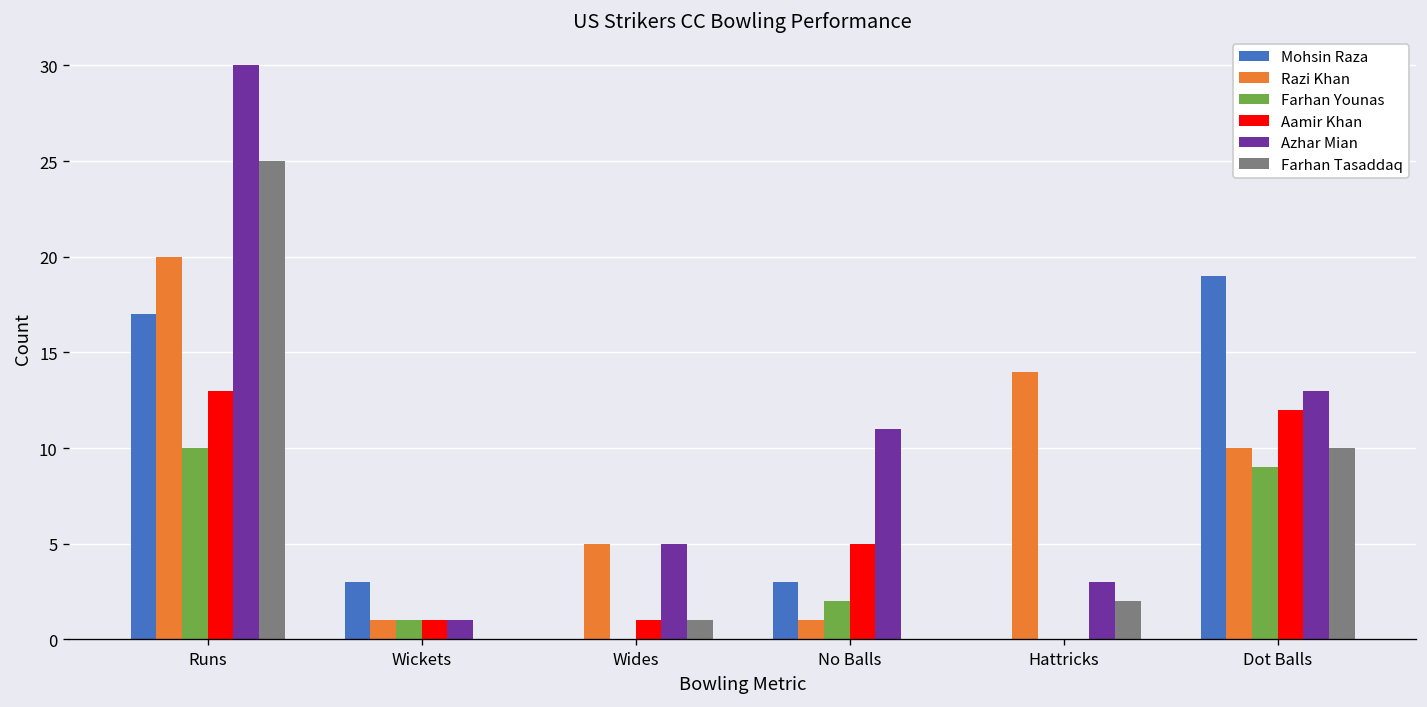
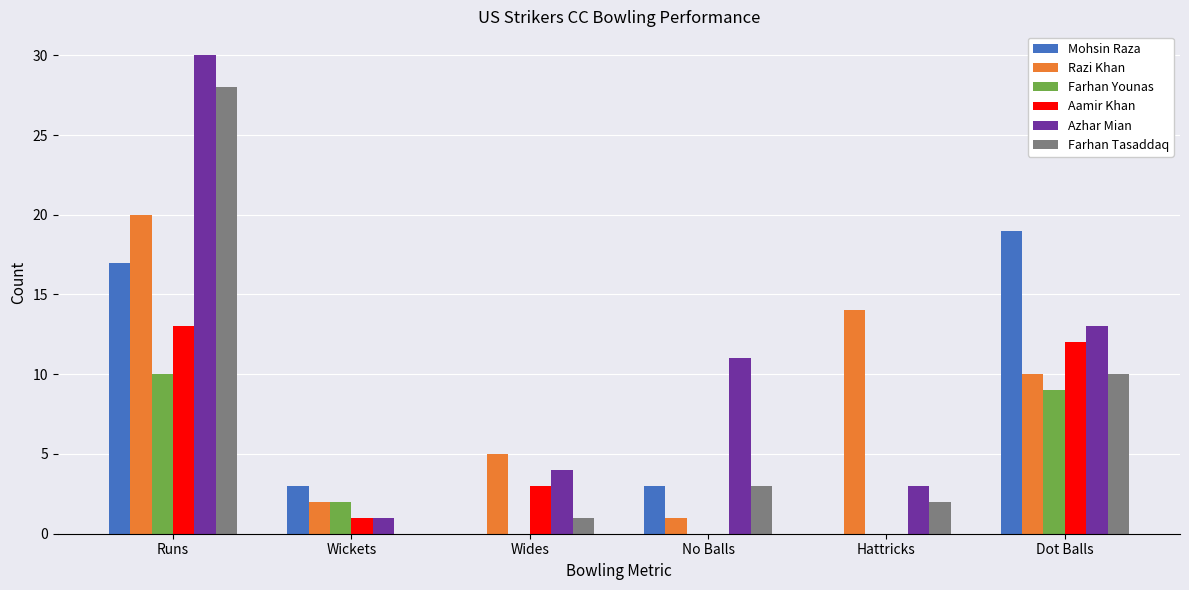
  {
    "Mohsin Raza": {
      "Runs": 17,
      "Wickets": 3,
      "Wides": 0,
      "No Balls": 3,
      "Hattricks": 0,
      "Dot Balls": 19
    },
    "Razi Khan": {
      "Runs": 20,
-     "Wickets": 1,
+     "Wickets": 2,
      "Wides": 5,
      "No Balls": 1,
      "Hattricks": 14,
      "Dot Balls": 10
    },
    "Farhan Younas": {
      "Runs": 10,
-     "Wickets": 1,
+     "Wickets": 2,
      "Wides": 0,
-     "No Balls": 2,
+     "No Balls": 0,
      "Hattricks": 0,
      "Dot Balls": 9
    },
    "Aamir Khan": {
      "Runs": 13,
      "Wickets": 1,
-     "Wides": 1,
-     "No Balls": 5,
+     "Wides": 3,
+     "No Balls": 0,
      "Hattricks": 0,
      "Dot Balls": 12
    },
    "Azhar Mian": {
      "Runs": 30,
      "Wickets": 1,
-     "Wides": 5,
+     "Wides": 4,
      "No Balls": 11,
      "Hattricks": 3,
      "Dot Balls": 13
    },
    "Farhan Tasaddaq": {
-     "Runs": 25,
+     "Runs": 28,
      "Wickets": 0,
      "Wides": 1,
-     "No Balls": 0,
+     "No Balls": 3,
      "Hattricks": 2,
      "Dot Balls": 10
    }
  }
